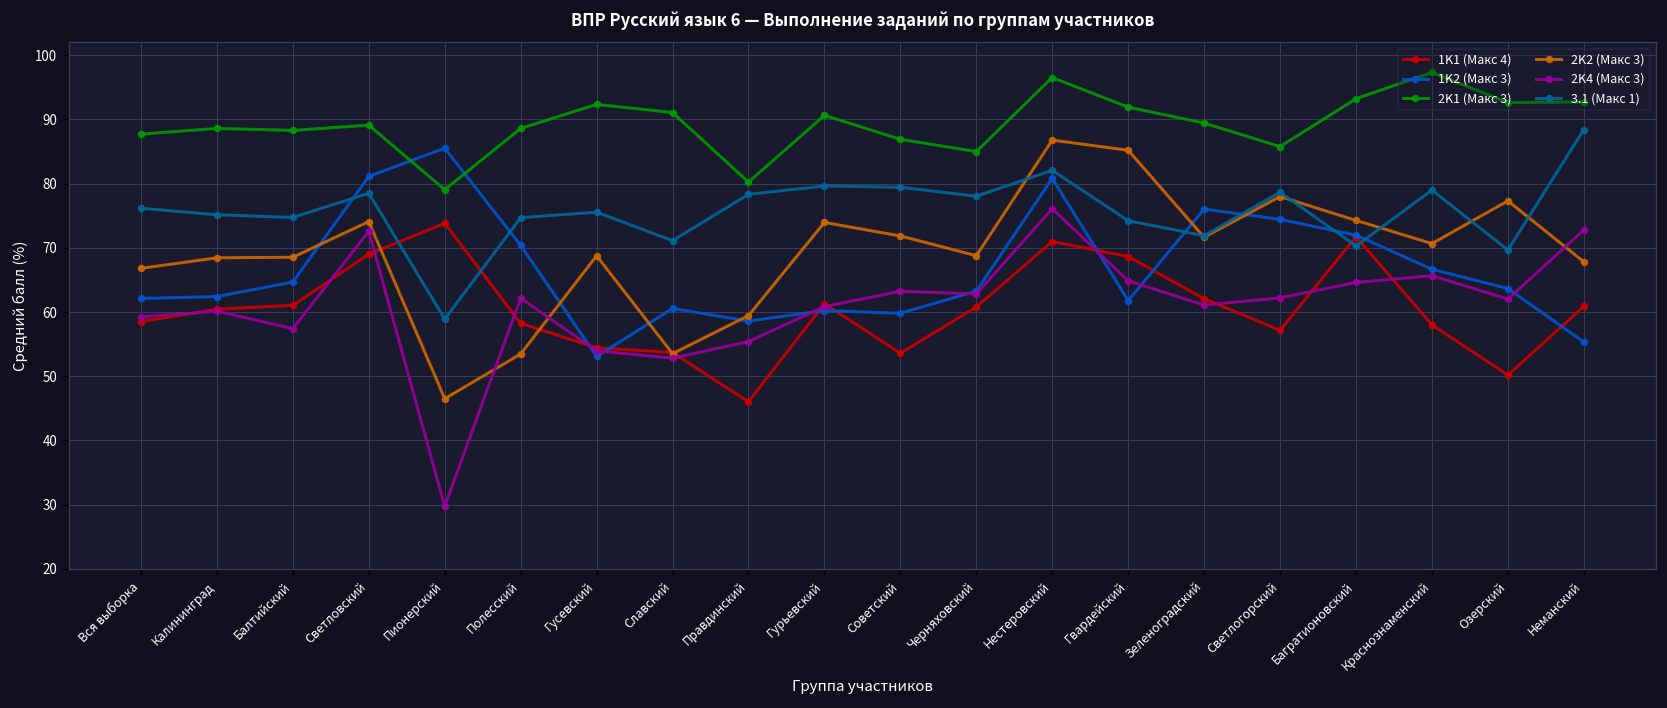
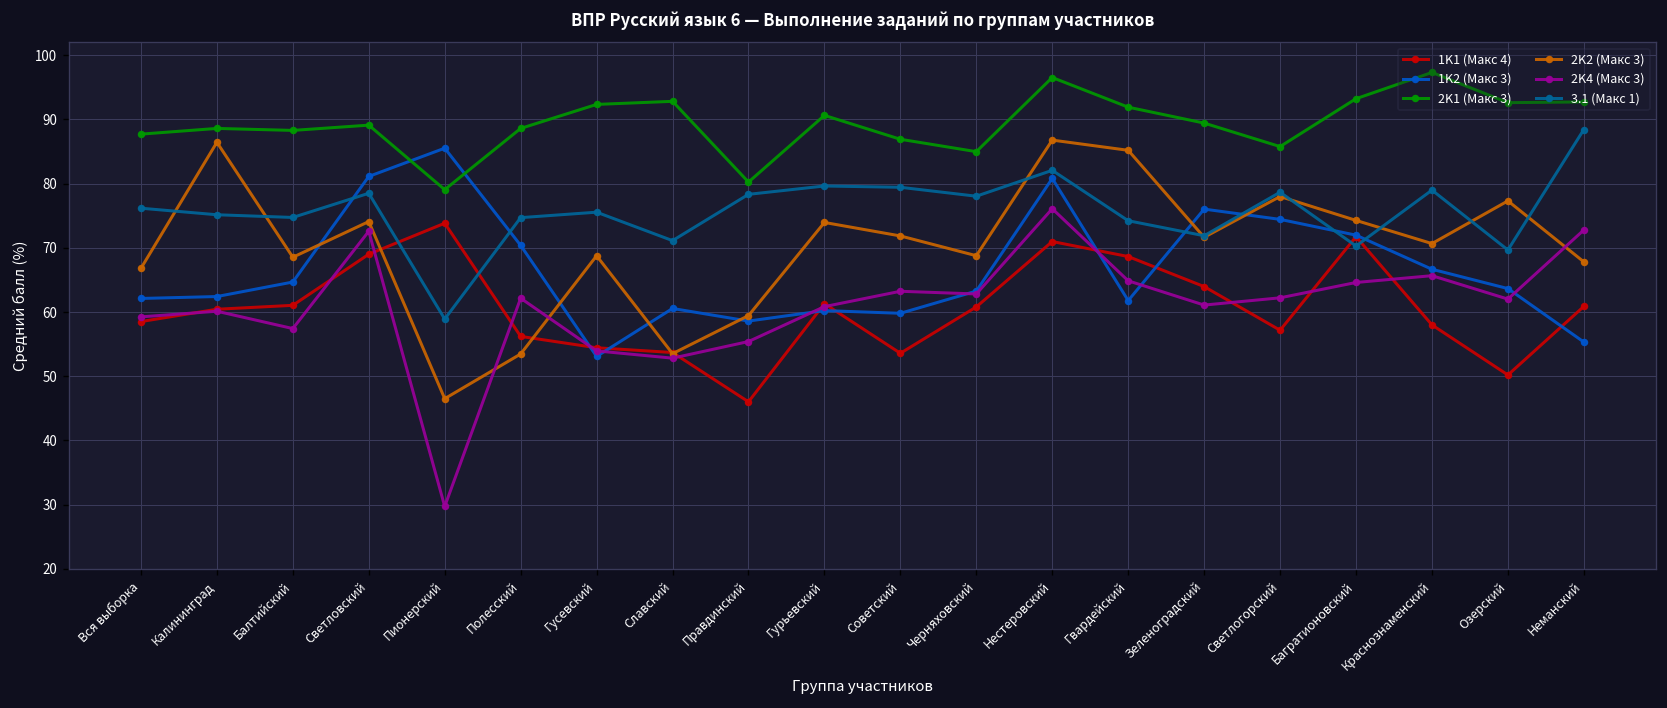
  {
    "1K1 (Макс 4)": {
      "Вся выборка": 59,
      "Балтийский": 61,
      "Светловский": 69,
      "Пионерский": 74,
-     "Полесский": 58,
+     "Полесский": 56,
      "Гусевский": 54,
      "Правдинский": 46,
      "Советский": 54,
      "Черняховский": 61,
      "Нестеровский": 71,
      "Гвардейский": 69,
-     "Зеленоградский": 62,
+     "Зеленоградский": 64,
      "Светлогорский": 57,
      "Краснознаменский": 58,
      "Озерский": 50,
      "Неманский": 61
    },
    "2K1 (Макс 3)": {
      "Вся выборка": 88,
      "Калининград": 89,
      "Балтийский": 88,
      "Светловский": 89,
      "Пионерский": 79,
      "Полесский": 89,
      "Гусевский": 92,
-     "Славский": 91,
+     "Славский": 93,
      "Правдинский": 80,
      "Гурьевский": 91,
      "Советский": 87,
      "Черняховский": 85,
      "Нестеровский": 97,
      "Гвардейский": 92,
      "Зеленоградский": 89,
      "Светлогорский": 86,
      "Багратионовский": 93
    },
    "2K2 (Макс 3)": {
      "Вся выборка": 67,
-     "Калининград": 68,
+     "Калининград": 86,
      "Балтийский": 69,
      "Светловский": 74,
      "Пионерский": 47,
      "Полесский": 53,
      "Гусевский": 69,
      "Правдинский": 59,
      "Гурьевский": 74,
      "Советский": 72,
      "Черняховский": 69,
      "Нестеровский": 87,
      "Гвардейский": 85,
      "Светлогорский": 78,
      "Багратионовский": 74,
      "Краснознаменский": 71,
      "Озерский": 77,
      "Неманский": 68
    },
    "2K4 (Макс 3)": {
      "Вся выборка": 59,
      "Балтийский": 57,
      "Светловский": 73,
      "Пионерский": 30,
      "Полесский": 62,
      "Гусевский": 54,
      "Славский": 53,
      "Правдинский": 55,
      "Советский": 63,
      "Нестеровский": 76,
      "Гвардейский": 65,
      "Зеленоградский": 61,
      "Светлогорский": 62,
      "Багратионовский": 65,
      "Краснознаменский": 66,
      "Озерский": 62,
      "Неманский": 73
    }
  }
